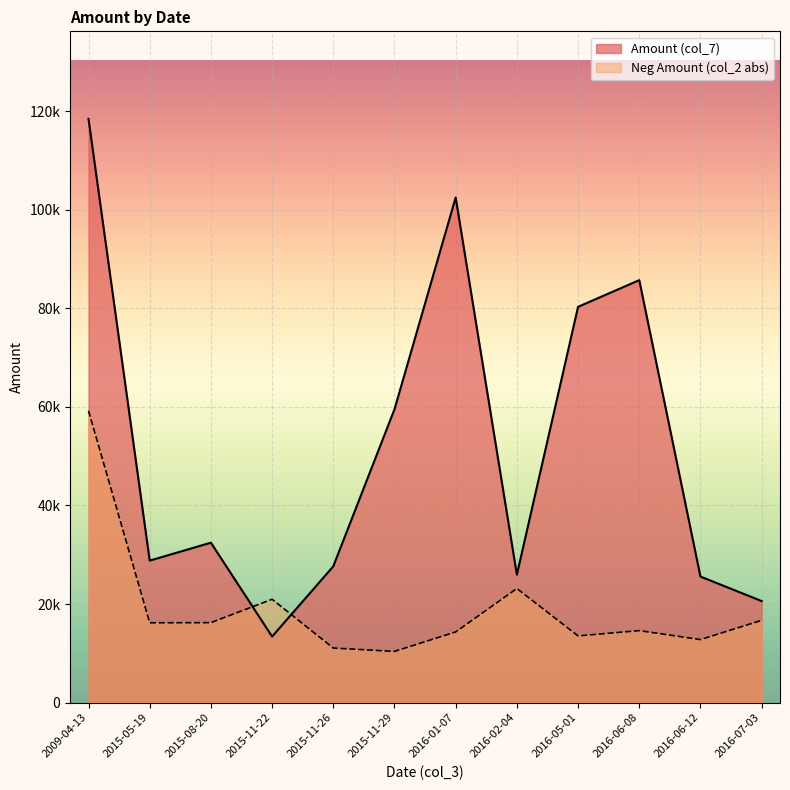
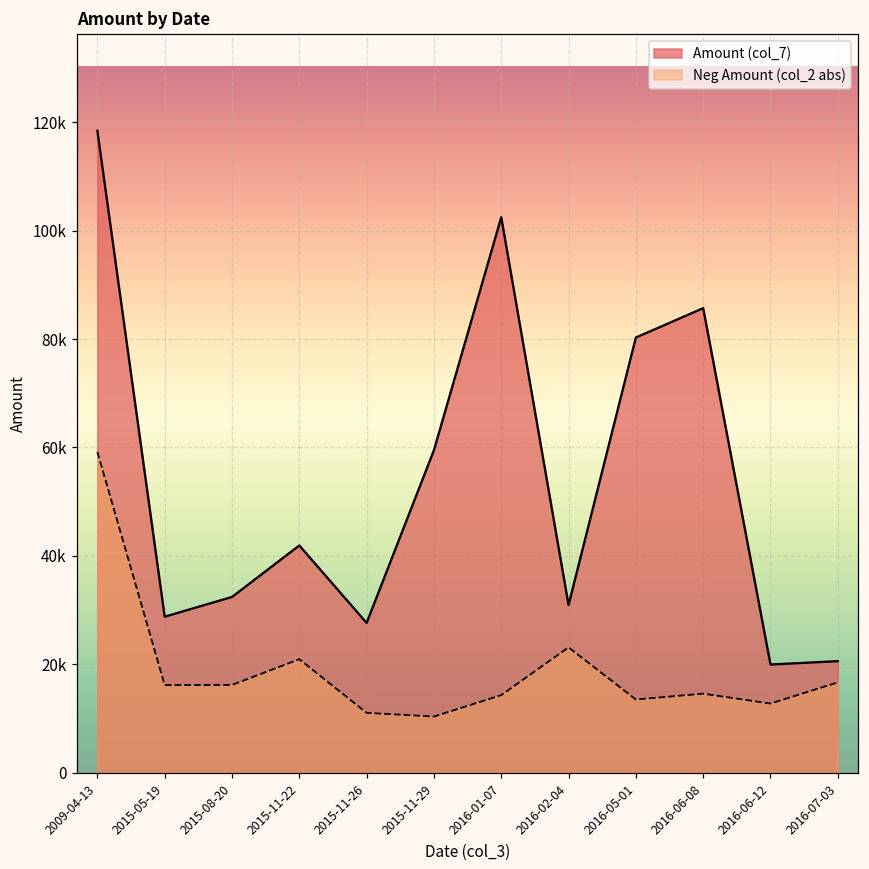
  {
    "Amount (col_7)": {
      "2009-04-13": 118000,
      "2015-05-19": 29000,
      "2015-08-20": 32000,
-     "2015-11-22": 13000,
+     "2015-11-22": 42000,
      "2015-11-26": 28000,
      "2015-11-29": 59000,
      "2016-01-07": 102000,
-     "2016-02-04": 26000,
+     "2016-02-04": 31000,
      "2016-05-01": 80000,
      "2016-06-08": 86000,
-     "2016-06-12": 26000,
+     "2016-06-12": 20000,
      "2016-07-03": 21000
    },
    "Neg Amount (col_2 abs)": {
      "2009-04-13": 59000,
      "2015-05-19": 16000,
      "2015-08-20": 16000,
      "2015-11-22": 21000,
      "2015-11-26": 11000,
      "2015-11-29": 10000,
      "2016-01-07": 14000,
      "2016-02-04": 23000,
      "2016-05-01": 14000,
      "2016-06-08": 15000,
      "2016-06-12": 13000,
      "2016-07-03": 17000
    }
  }
